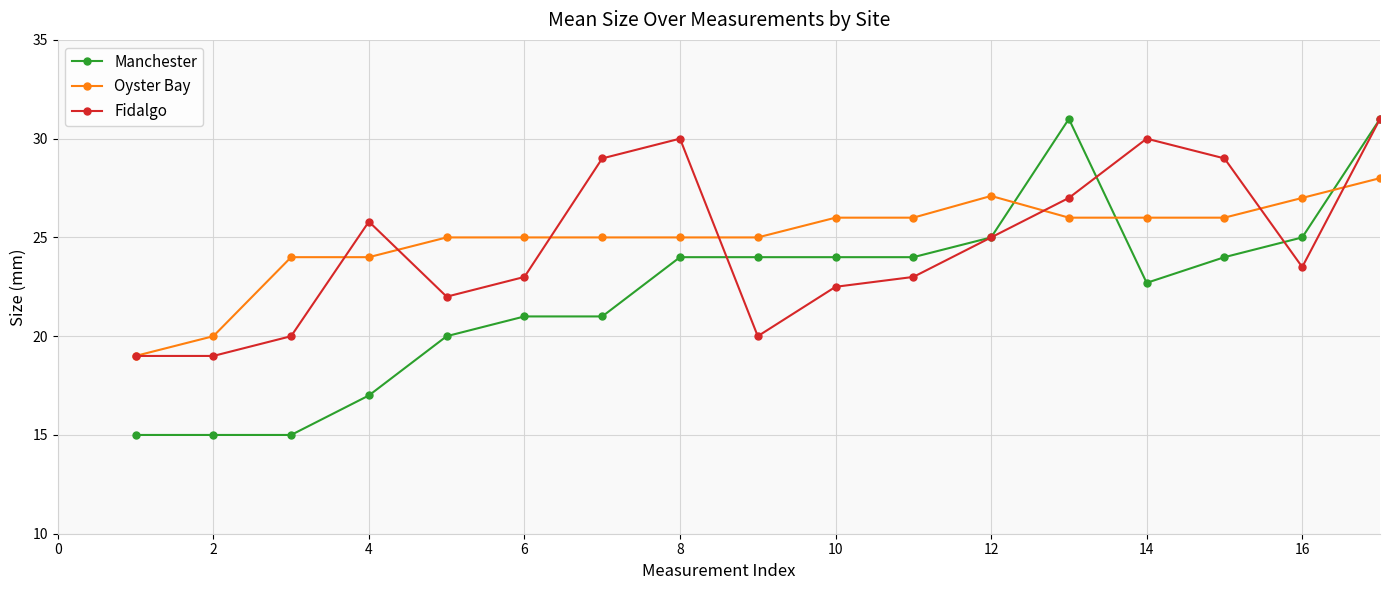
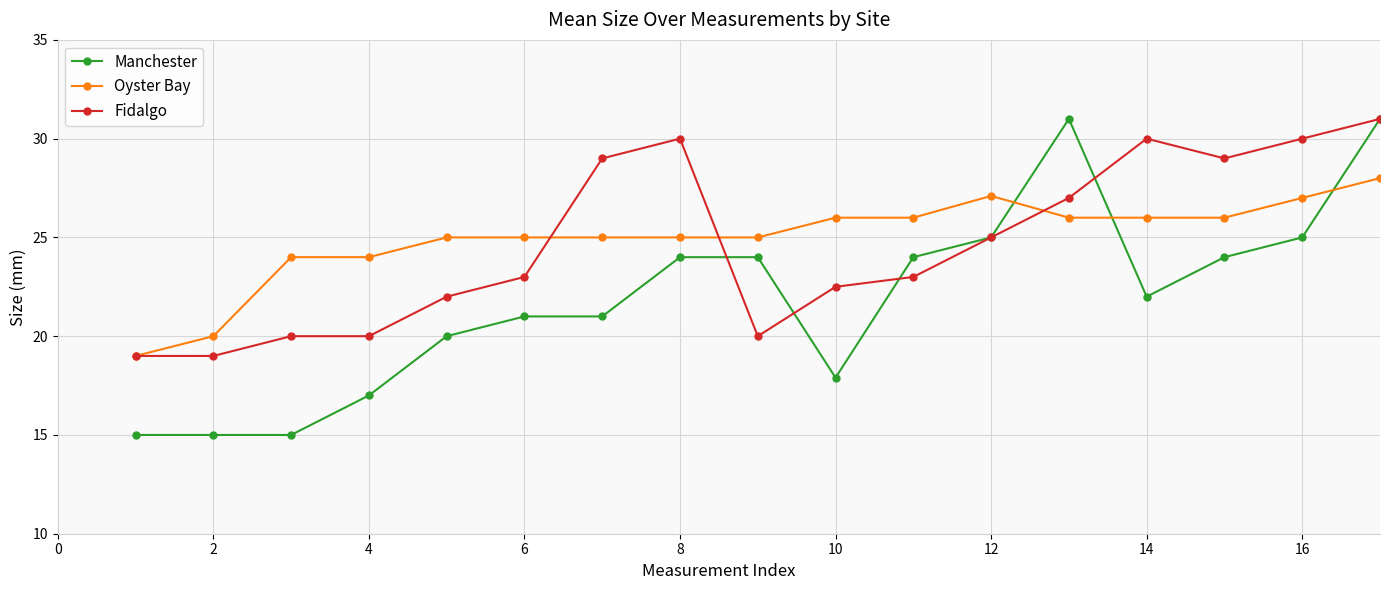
  {
    "Manchester": {
      "2": 15.0,
      "4": 17.0,
      "6": 21.0,
      "8": 24.0,
-     "10": 24.0,
-     "14": 22.7,
+     "10": 17.9,
+     "14": 22.0,
      "16": 25.0
    },
    "Oyster Bay": {
      "2": 20.0,
      "4": 24.0,
      "6": 25.0,
      "8": 25.0,
      "10": 26.0,
      "12": 27.1,
      "14": 26.0,
      "16": 27.0
    },
    "Fidalgo": {
      "2": 19.0,
-     "4": 25.8,
+     "4": 20.0,
      "6": 23.0,
      "8": 30.0,
      "10": 22.5,
      "14": 30.0,
-     "16": 23.5
+     "16": 30.0
    }
  }
